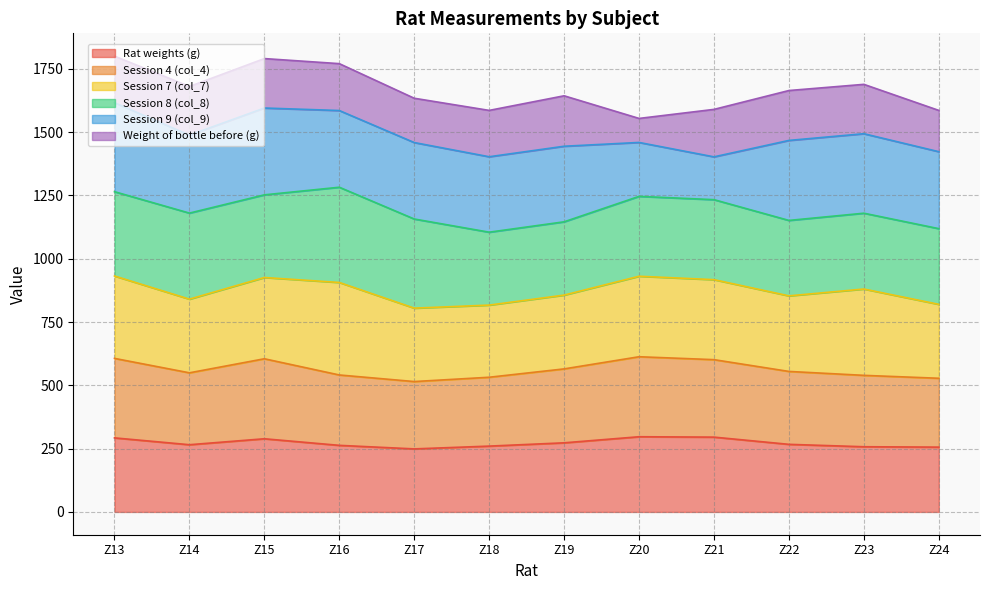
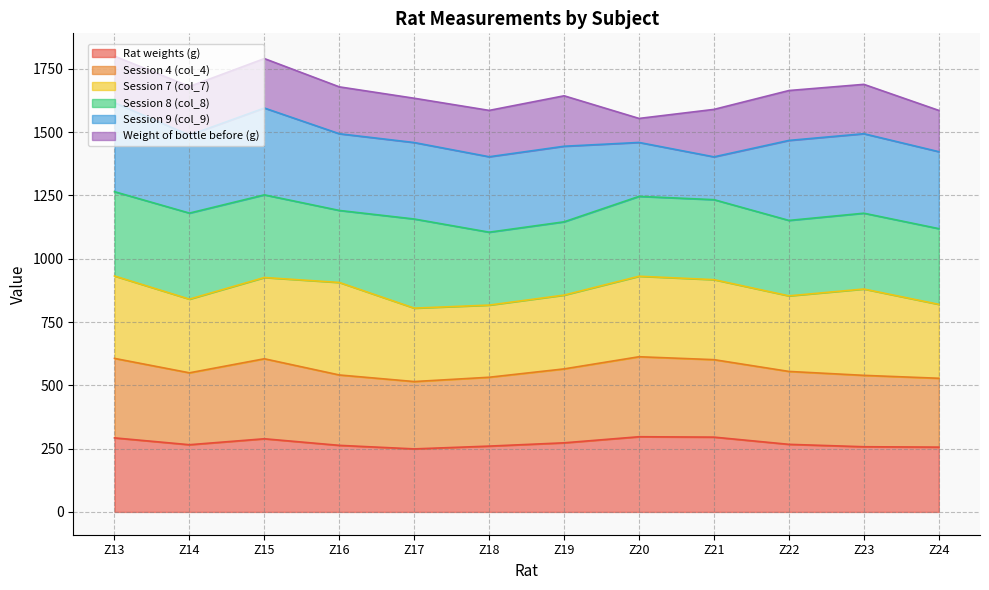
  {
    "Session 7 (col_7)": {
      "Z13": 330,
      "Z14": 290,
      "Z15": 320,
      "Z16": 370,
      "Z17": 290,
      "Z18": 290,
      "Z19": 290,
      "Z20": 320,
      "Z21": 320,
      "Z22": 300,
      "Z23": 340,
      "Z24": 290
    },
    "Session 8 (col_8)": {
      "Z13": 330,
      "Z14": 340,
      "Z15": 330,
-     "Z16": 380,
+     "Z16": 280,
      "Z17": 350,
      "Z18": 290,
      "Z19": 290,
      "Z20": 320,
      "Z21": 320,
      "Z22": 300,
      "Z23": 300,
      "Z24": 300
    },
    "Session 9 (col_9)": {
      "Z16": 300,
      "Z17": 300,
      "Z18": 300,
      "Z19": 300,
      "Z20": 210,
      "Z21": 170,
      "Z22": 320,
      "Z23": 310,
      "Z24": 300
    },
    "Weight of bottle before (g)": {
      "Z16": 190,
      "Z17": 180,
      "Z18": 180,
      "Z19": 200,
      "Z20": 90,
      "Z21": 190,
      "Z22": 200,
      "Z23": 200,
      "Z24": 160
    }
  }
